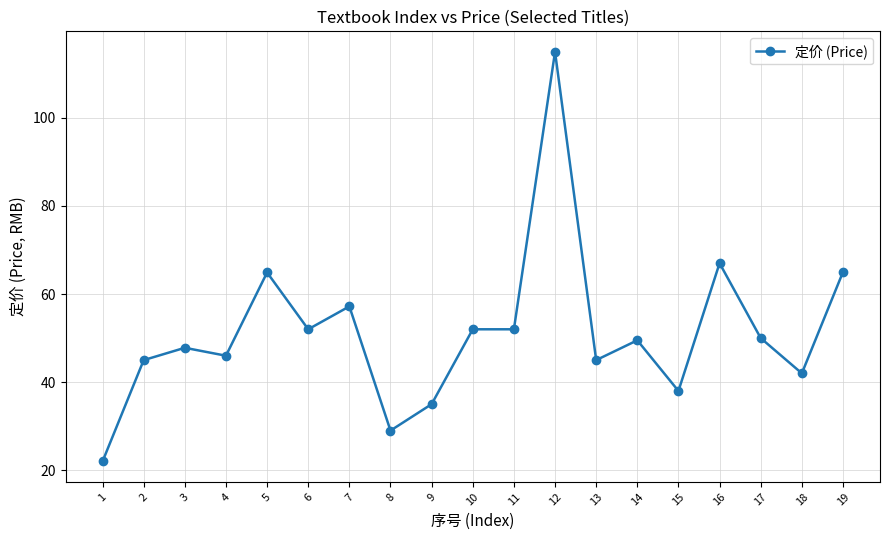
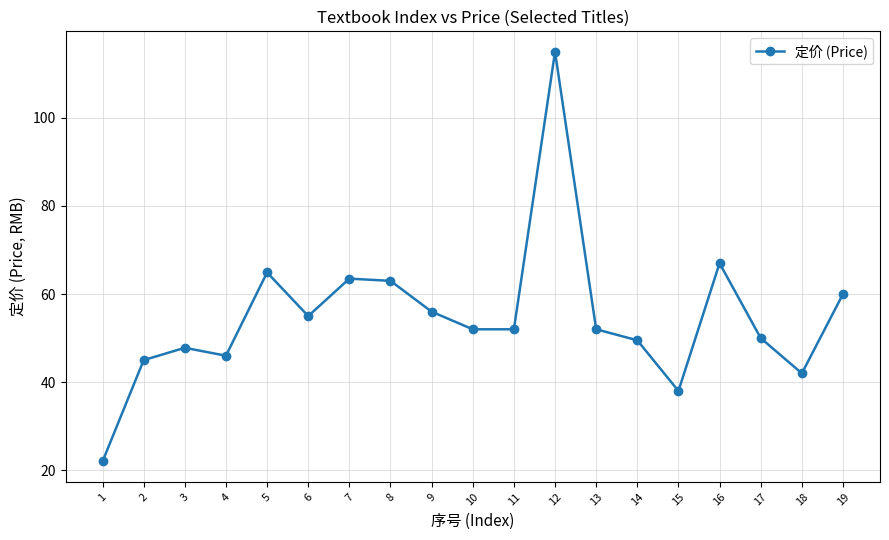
  {
    "1": 22,
    "2": 45,
    "3": 48,
    "4": 46,
    "5": 65,
-   "6": 52,
-   "7": 57,
-   "8": 29,
-   "9": 35,
+   "6": 55,
+   "7": 64,
+   "8": 63,
+   "9": 56,
    "10": 52,
    "11": 52,
    "12": 115,
-   "13": 45,
+   "13": 52,
    "14": 50,
    "15": 38,
    "16": 67,
    "17": 50,
    "18": 42,
-   "19": 65
+   "19": 60
  }
